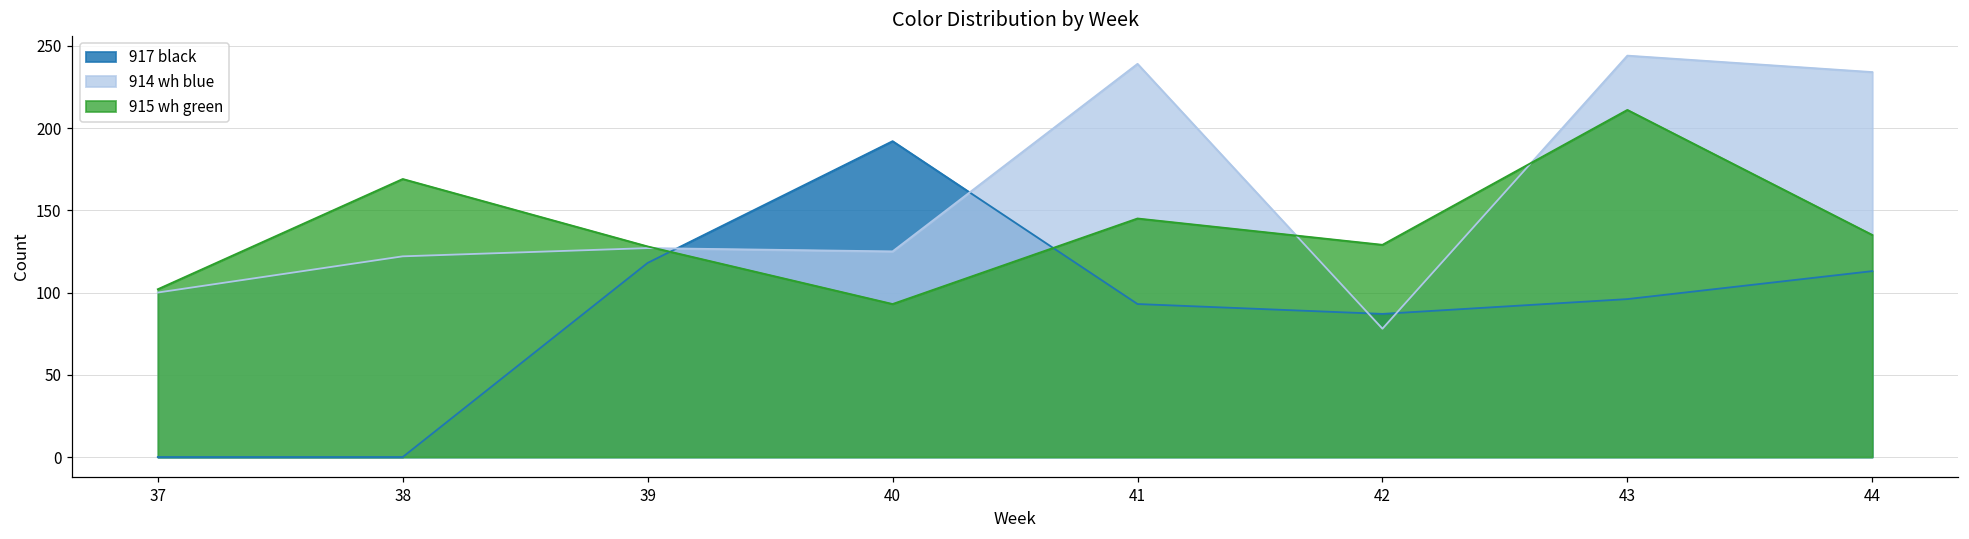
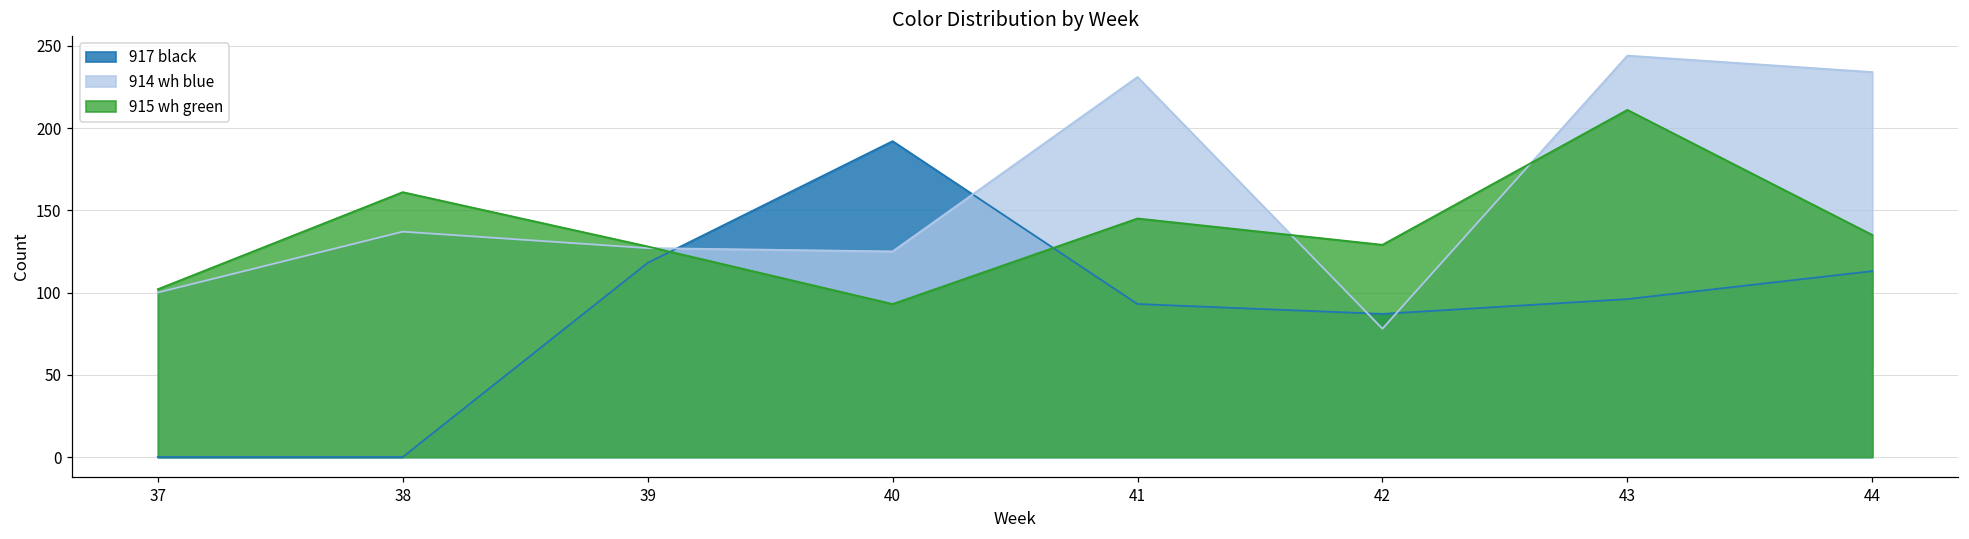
  {
    "917 black": {
      "37": 0,
      "38": 0,
      "39": 118,
      "40": 192,
      "41": 93,
      "42": 87,
      "43": 96,
      "44": 113
    },
    "914 wh blue": {
      "37": 100,
-     "38": 122,
+     "38": 137,
      "40": 125,
-     "41": 239,
+     "41": 231,
      "42": 78,
      "43": 244,
      "44": 234
    },
    "915 wh green": {
      "37": 102,
-     "38": 169,
+     "38": 161,
      "40": 93,
      "41": 145,
      "42": 129,
      "43": 211,
      "44": 135
    }
  }
